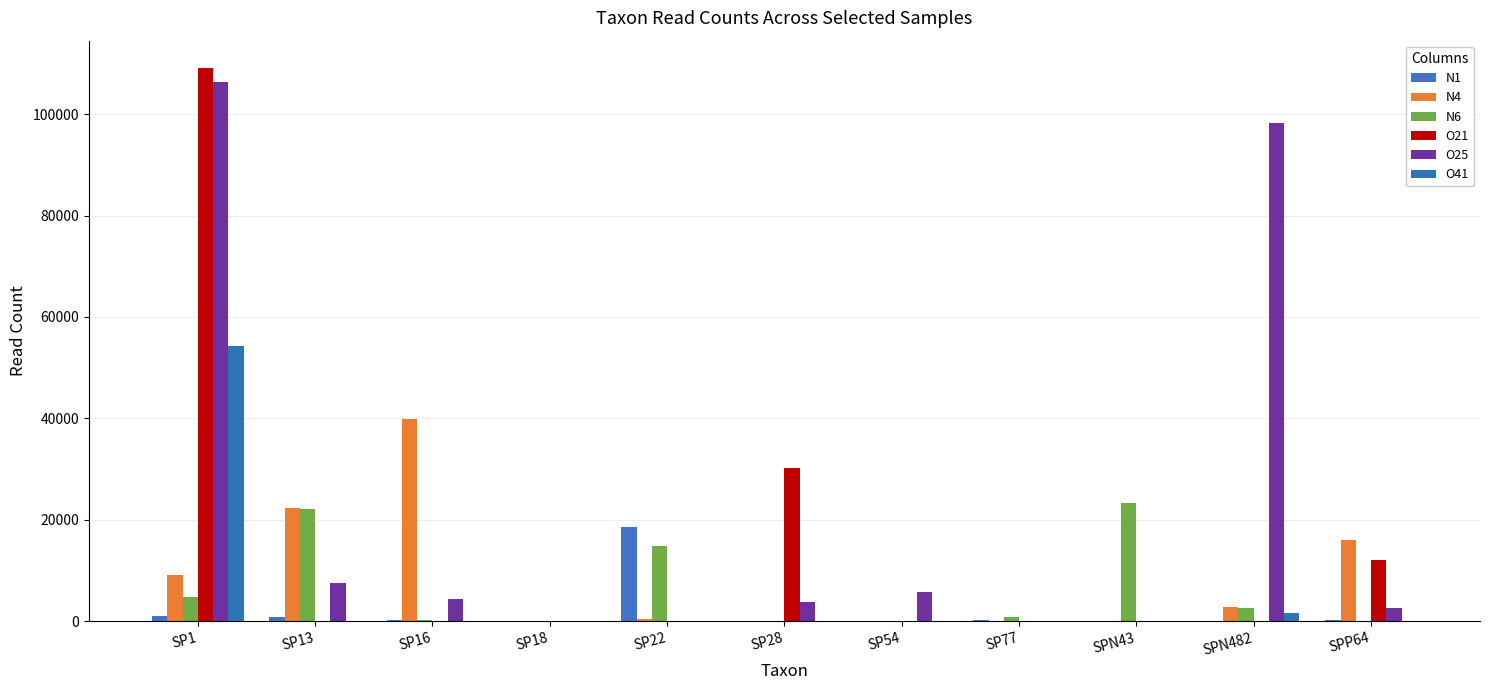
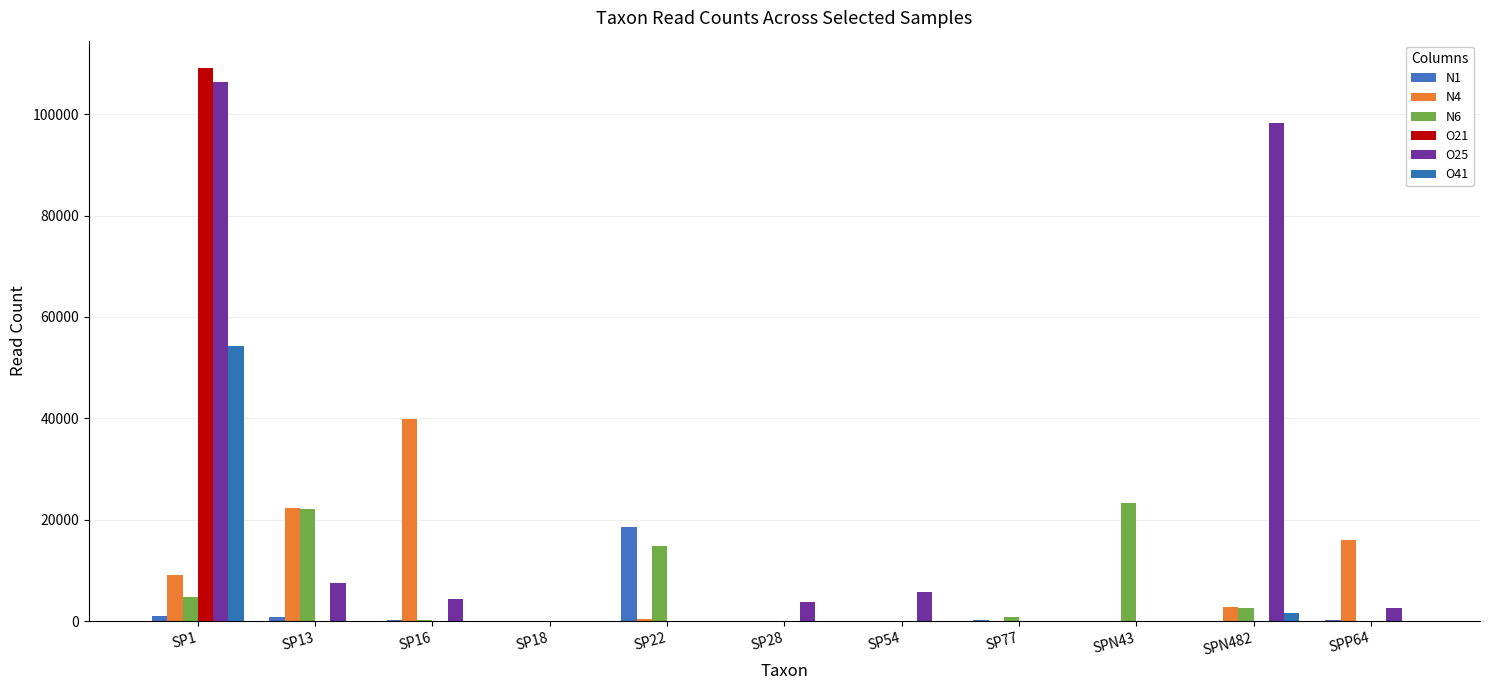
  {
    "N4": {
      "SP1": 9000,
      "SP13": 22000,
      "SP16": 40000,
      "SP18": 0,
      "SPN482": 3000,
      "SPP64": 16000
    },
    "N6": {
      "SP1": 5000,
      "SP13": 22000,
      "SP18": 0,
      "SP22": 15000,
      "SP77": 1000,
      "SPN43": 23000,
      "SPN482": 3000
    },
    "O21": {
      "SP1": 109000,
      "SP18": 0,
-     "SP28": 30000,
+     "SP28": 0,
      "SP77": 0,
      "SPN43": 0,
-     "SPP64": 12000
+     "SPP64": 0
    },
    "O25": {
      "SP1": 106000,
      "SP13": 8000,
      "SP16": 4000,
      "SP18": 0,
      "SP28": 4000,
      "SP54": 6000,
      "SP77": 0,
      "SPN43": 0,
      "SPN482": 98000,
      "SPP64": 3000
    }
  }
